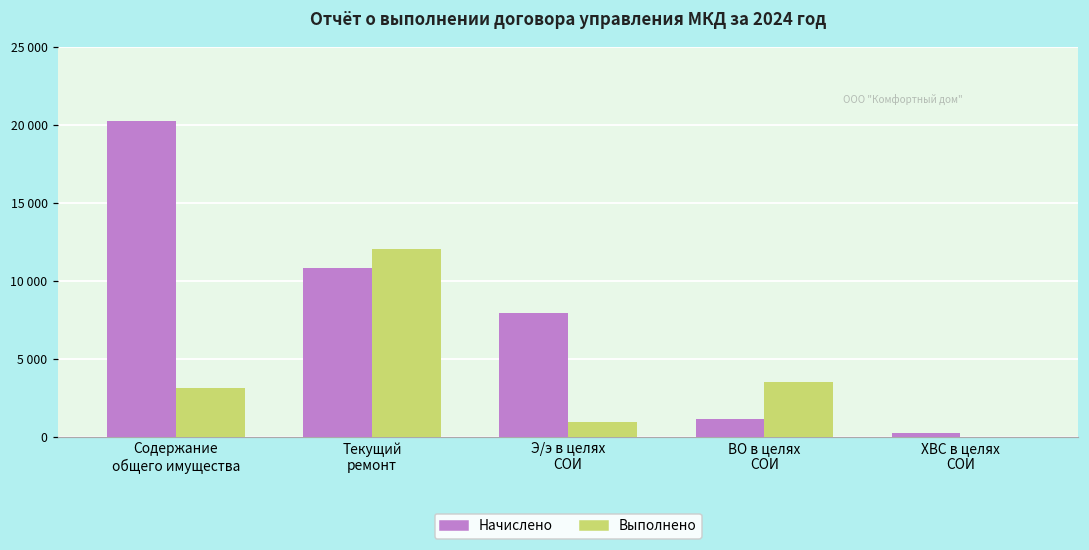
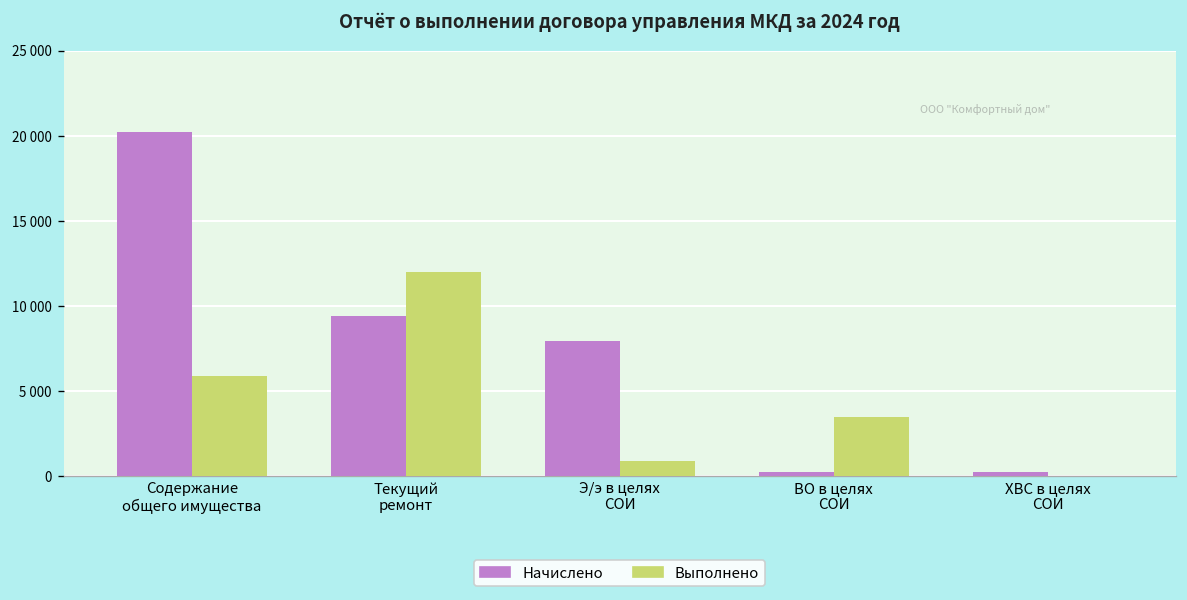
  {
    "Начислено": {
      "Содержание общего имущества": 20200,
-     "Текущий ремонт": 10800,
+     "Текущий ремонт": 9400,
      "Э/э в целях СОИ": 7900,
-     "ВО в целях СОИ": 1100,
+     "ВО в целях СОИ": 200,
      "ХВС в целях СОИ": 300
    },
    "Выполнено": {
-     "Содержание общего имущества": 3100,
+     "Содержание общего имущества": 5900,
      "Текущий ремонт": 12000,
      "Э/э в целях СОИ": 900,
      "ВО в целях СОИ": 3500,
      "ХВС в целях СОИ": 0
    }
  }
